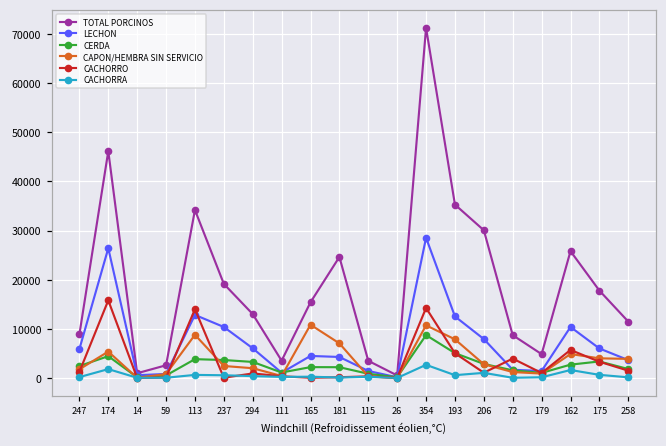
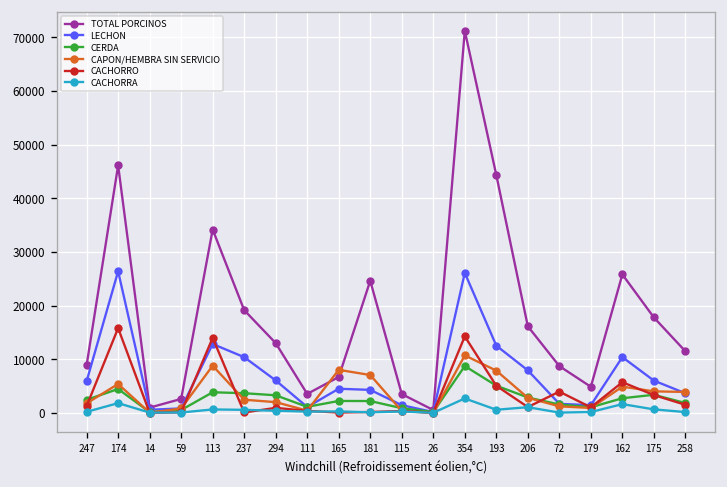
  {
    "TOTAL PORCINOS": {
      "247": 9000,
      "174": 46000,
      "59": 3000,
      "113": 34000,
      "237": 19000,
      "294": 13000,
      "111": 4000,
-     "165": 15000,
+     "165": 7000,
      "181": 25000,
      "115": 4000,
      "354": 71000,
-     "193": 35000,
-     "206": 30000,
+     "193": 44000,
+     "206": 16000,
      "72": 9000,
      "179": 5000,
      "162": 26000,
      "175": 18000,
      "258": 12000
    },
    "LECHON": {
      "247": 6000,
      "174": 26000,
      "113": 13000,
      "237": 10000,
      "294": 6000,
      "165": 5000,
      "181": 4000,
-     "354": 29000,
+     "354": 26000,
      "193": 13000,
      "206": 8000,
      "162": 10000,
      "175": 6000
    },
    "CERDA": {
      "247": 2000,
      "174": 4000,
      "113": 4000,
      "237": 4000,
      "294": 3000,
      "165": 2000,
      "181": 2000,
      "354": 9000,
      "162": 3000
    },
    "CAPON/HEMBRA SIN SERVICIO": {
      "174": 5000,
      "113": 9000,
      "237": 2000,
      "294": 2000,
-     "165": 11000,
+     "165": 8000,
      "181": 7000,
      "354": 11000,
      "193": 8000,
      "162": 5000,
      "175": 4000
    },
    "CACHORRO": {
      "174": 16000,
      "113": 14000,
      "354": 14000,
      "72": 4000,
      "162": 6000
    },
    "CACHORRA": {
      "247": 0,
      "174": 2000,
      "113": 1000,
      "354": 3000,
      "193": 1000,
      "72": 0,
      "179": 0,
      "162": 2000,
      "175": 1000,
      "258": 0
    }
  }
